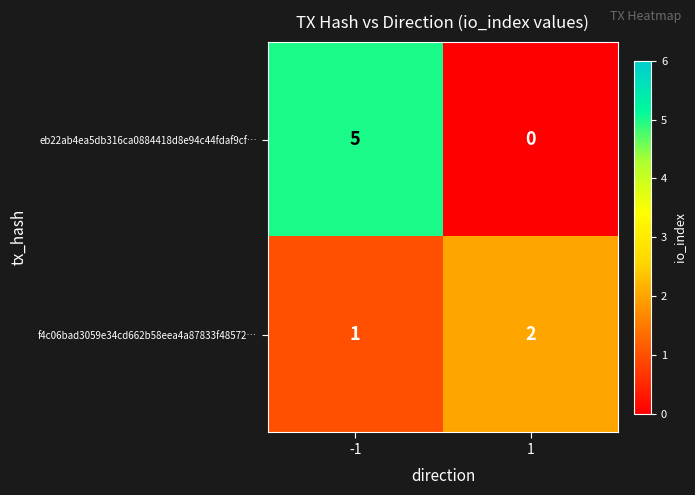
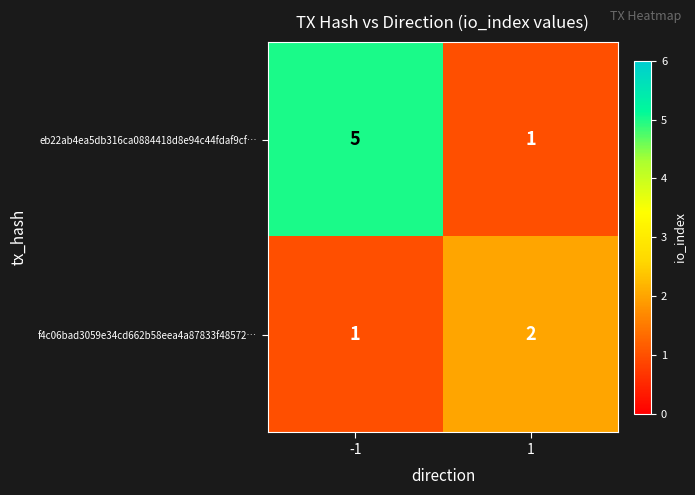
  {
    "eb22ab4ea5db316ca0884418d8e94c44fdaf9cf…": {
      "-1": 5,
-     "1": 0
+     "1": 1
    },
    "f4c06bad3059e34cd662b58eea4a87833f48572…": {
      "-1": 1,
      "1": 2
    }
  }
